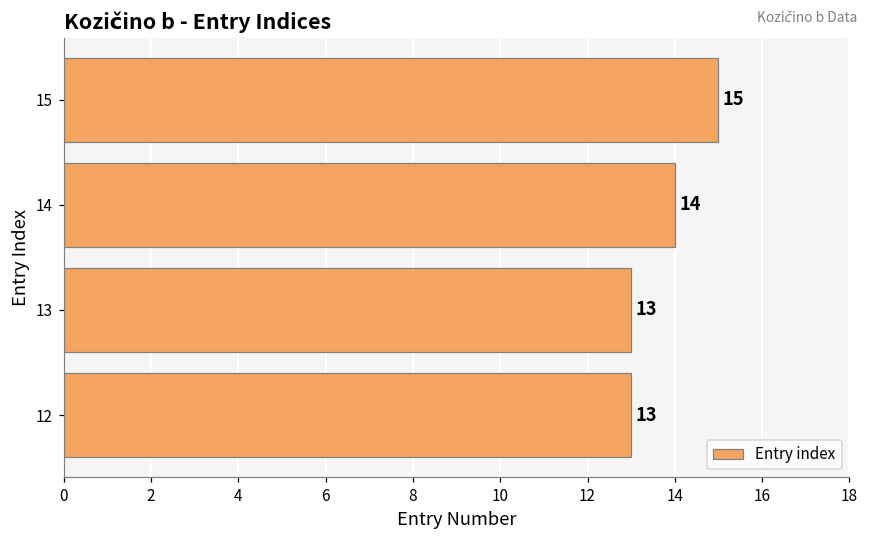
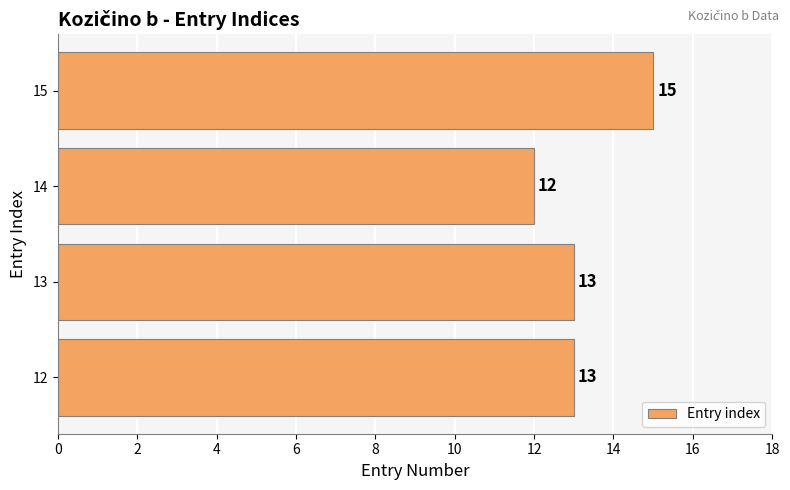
  {
    "15": 15,
-   "14": 14,
+   "14": 12,
    "13": 13,
    "12": 13
  }
